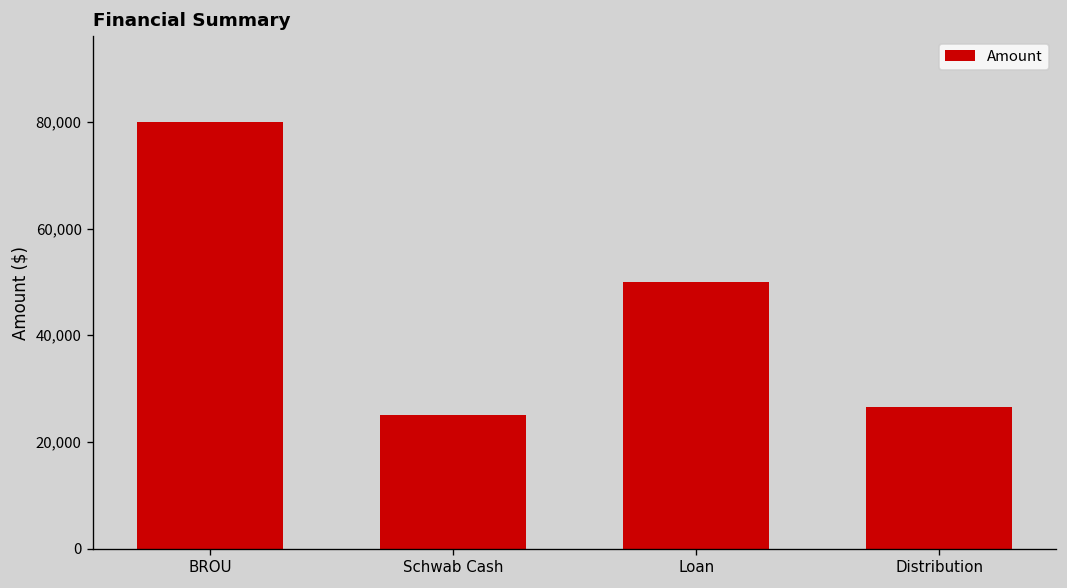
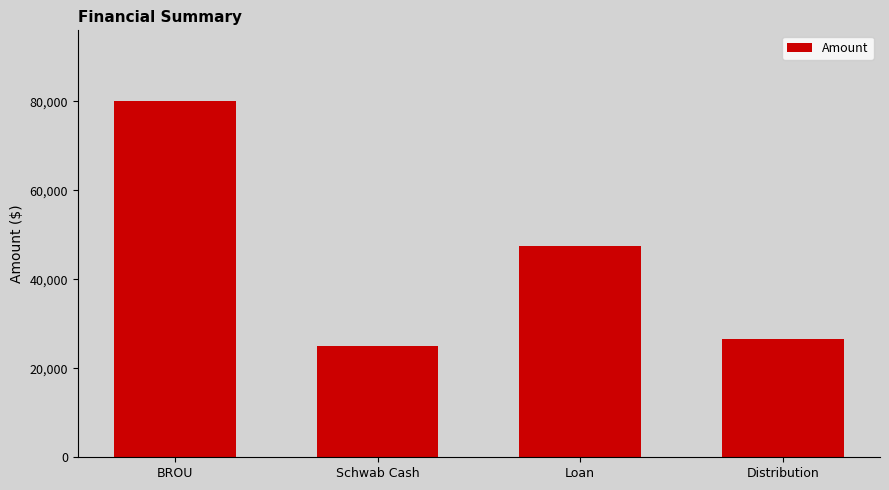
  {
    "BROU": "80,000",
    "Schwab Cash": "25,000",
-   "Loan": "50,000",
+   "Loan": "47,000",
    "Distribution": "27,000"
  }
